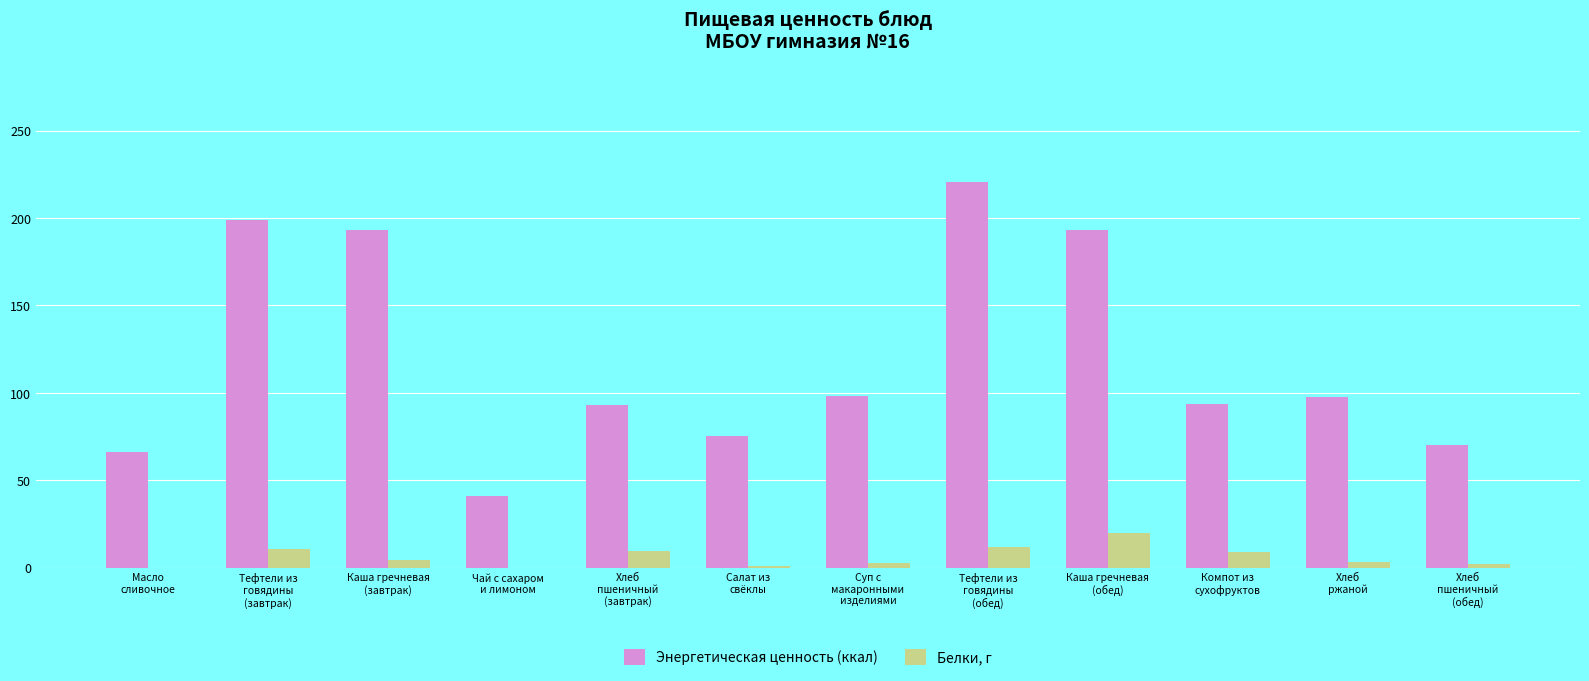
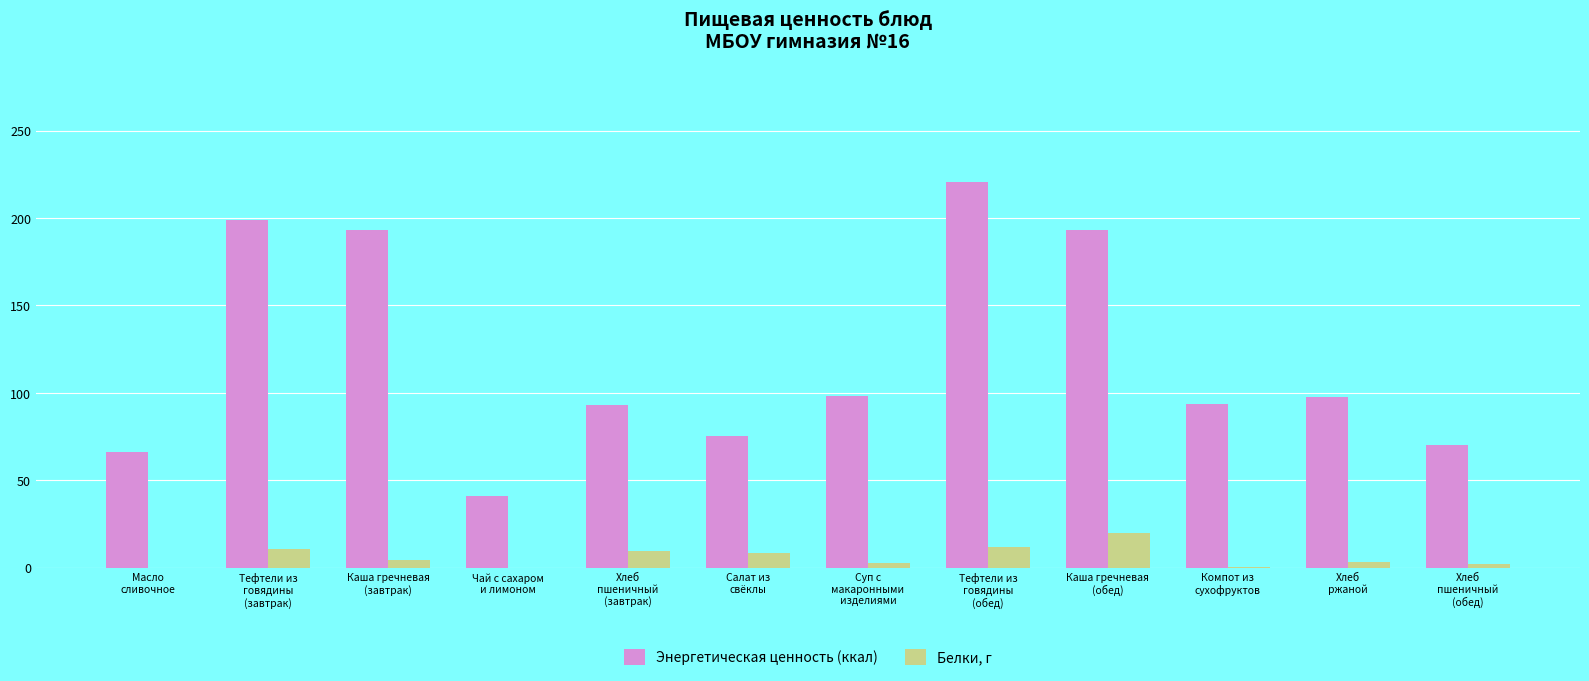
  {
    "Энергетическая ценность (ккал)": {
      "Масло сливочное": 66,
      "Тефтели из говядины (завтрак)": 199,
      "Каша гречневая (завтрак)": 193,
      "Чай с сахаром и лимоном": 41,
      "Хлеб пшеничный (завтрак)": 93,
      "Салат из свёклы": 75,
      "Суп с макаронными изделиями": 98,
      "Тефтели из говядины (обед)": 220,
      "Каша гречневая (обед)": 193,
      "Компот из сухофруктов": 94,
      "Хлеб ржаной": 98,
      "Хлеб пшеничный (обед)": 70
    },
    "Белки, г": {
      "Тефтели из говядины (завтрак)": 11,
      "Каша гречневая (завтрак)": 4,
      "Хлеб пшеничный (завтрак)": 10,
-     "Салат из свёклы": 1,
+     "Салат из свёклы": 9,
      "Суп с макаронными изделиями": 3,
      "Тефтели из говядины (обед)": 12,
      "Каша гречневая (обед)": 20,
-     "Компот из сухофруктов": 9,
+     "Компот из сухофруктов": 0,
      "Хлеб ржаной": 3,
      "Хлеб пшеничный (обед)": 2
    }
  }
